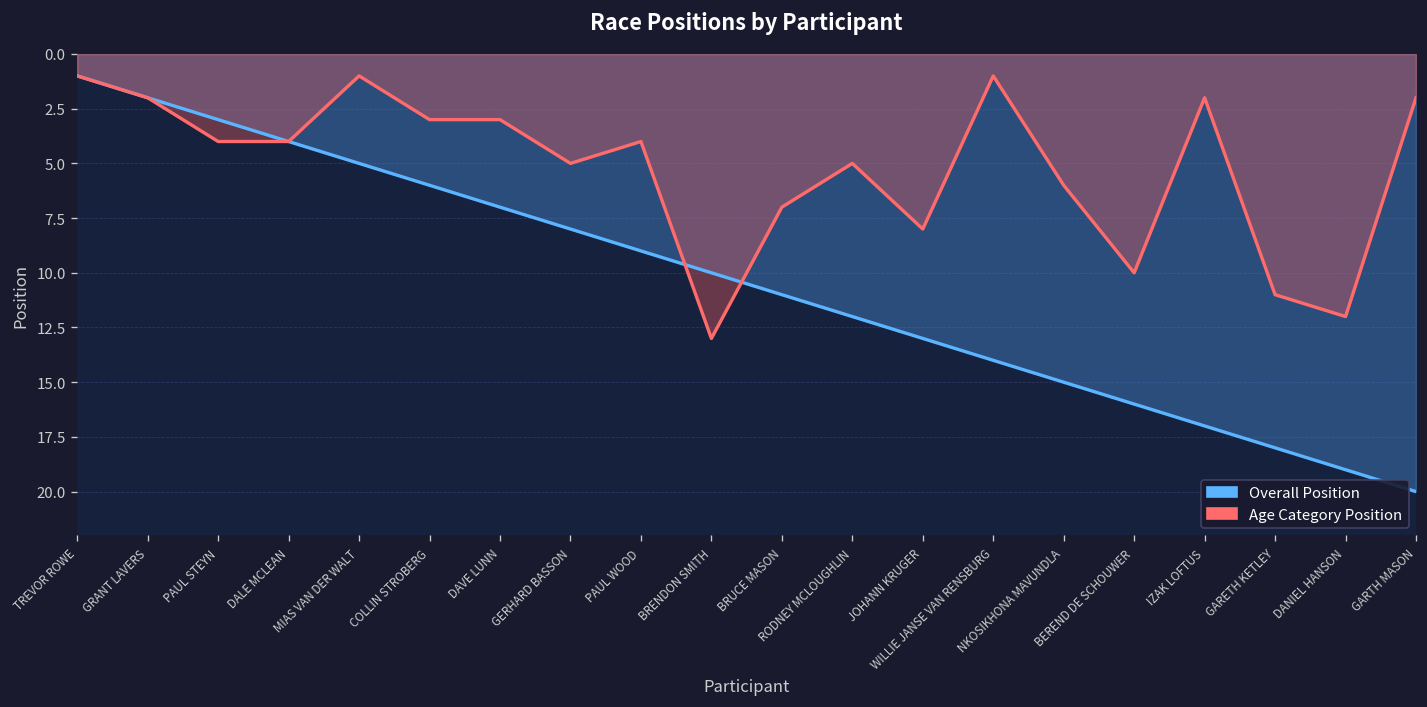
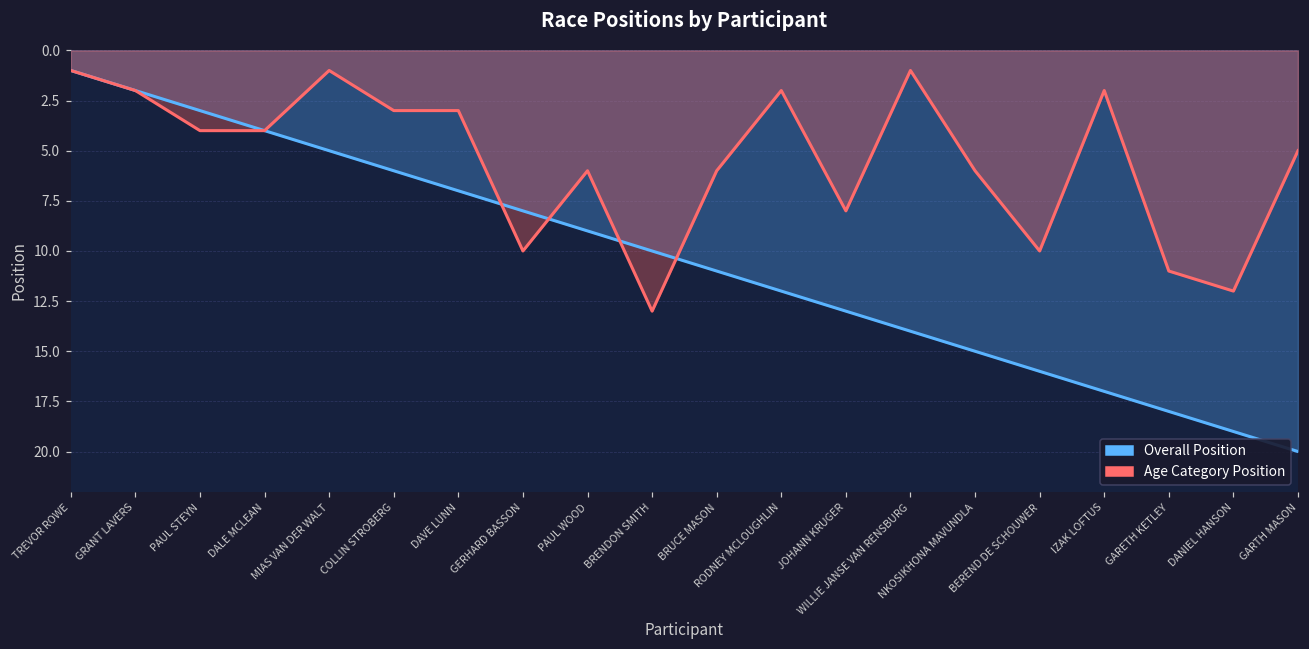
  {
    "Age Category Position": {
      "PAUL STEYN": 4,
      "MIAS VAN DER WALT": 1,
      "COLLIN STROBERG": 3,
      "DAVE LUNN": 3,
-     "GERHARD BASSON": 5,
-     "PAUL WOOD": 4,
+     "GERHARD BASSON": 10,
+     "PAUL WOOD": 6,
      "BRENDON SMITH": 13,
-     "BRUCE MASON": 7,
-     "RODNEY MCLOUGHLIN": 5,
+     "BRUCE MASON": 6,
+     "RODNEY MCLOUGHLIN": 2,
      "JOHANN KRUGER": 8,
      "WILLIE JANSE VAN RENSBURG": 1,
      "NKOSIKHONA MAVUNDLA": 6,
      "BEREND DE SCHOUWER": 10,
      "IZAK LOFTUS": 2,
      "GARETH KETLEY": 11,
      "DANIEL HANSON": 12,
-     "GARTH MASON": 2
+     "GARTH MASON": 5
    }
  }
